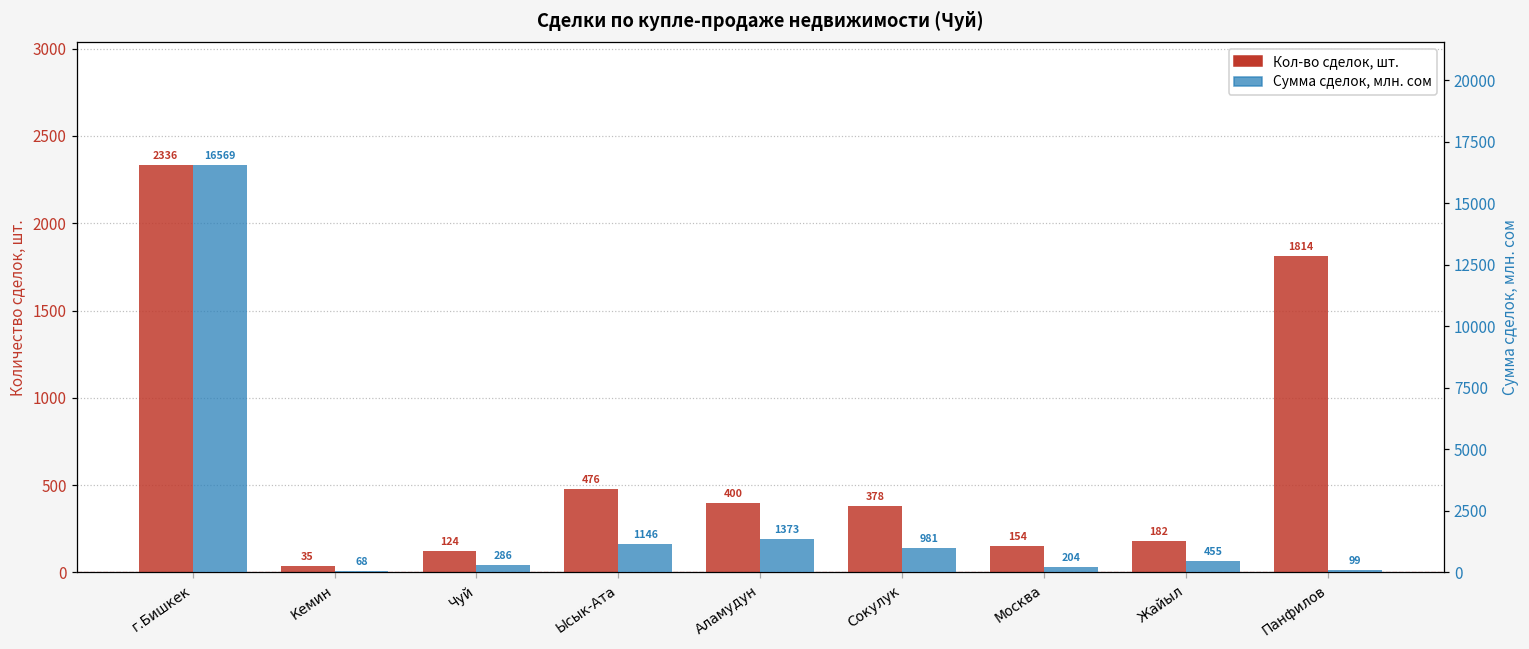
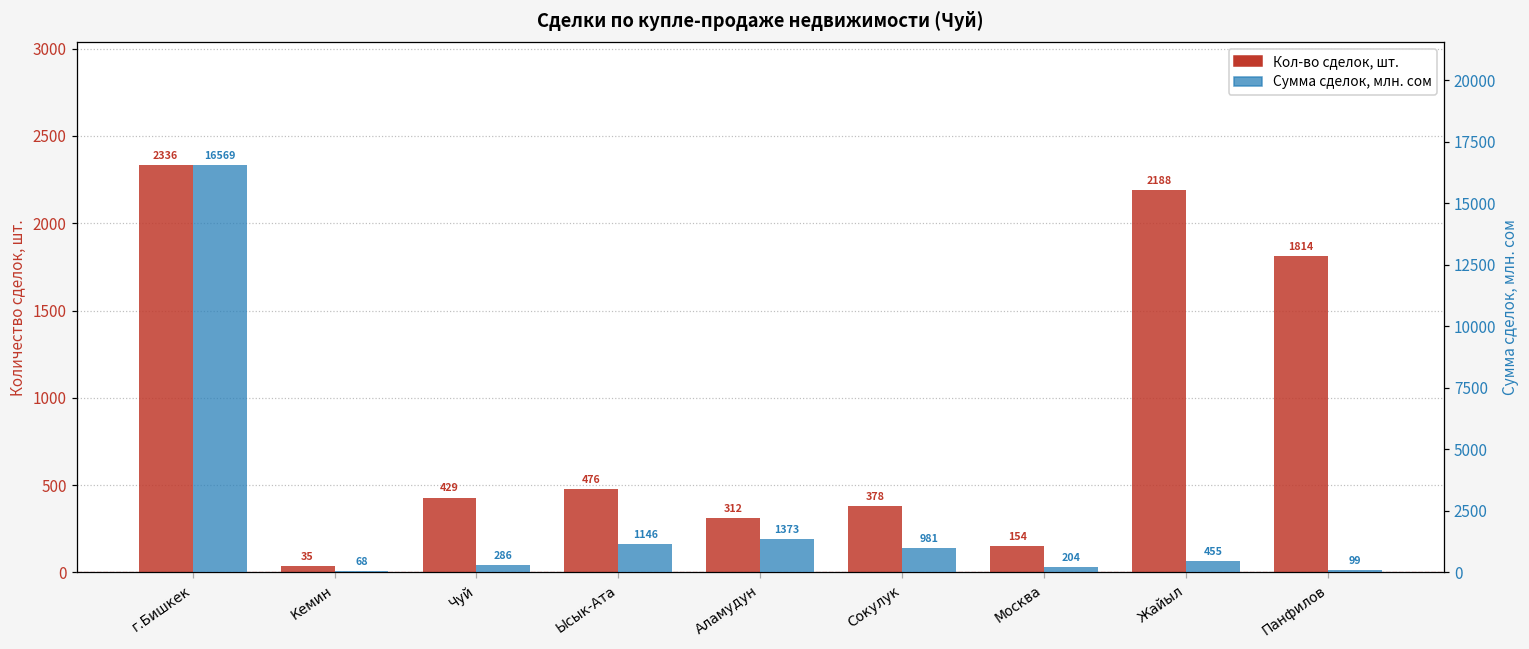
  {
    "Кол-во сделок, шт.": {
      "г.Бишкек": 2336,
      "Кемин": 35,
-     "Чуй": 124,
+     "Чуй": 429,
      "Ысык-Ата": 476,
-     "Аламудун": 400,
+     "Аламудун": 312,
      "Сокулук": 378,
      "Москва": 154,
-     "Жайыл": 182,
+     "Жайыл": 2188,
      "Панфилов": 1814
    }
  }
